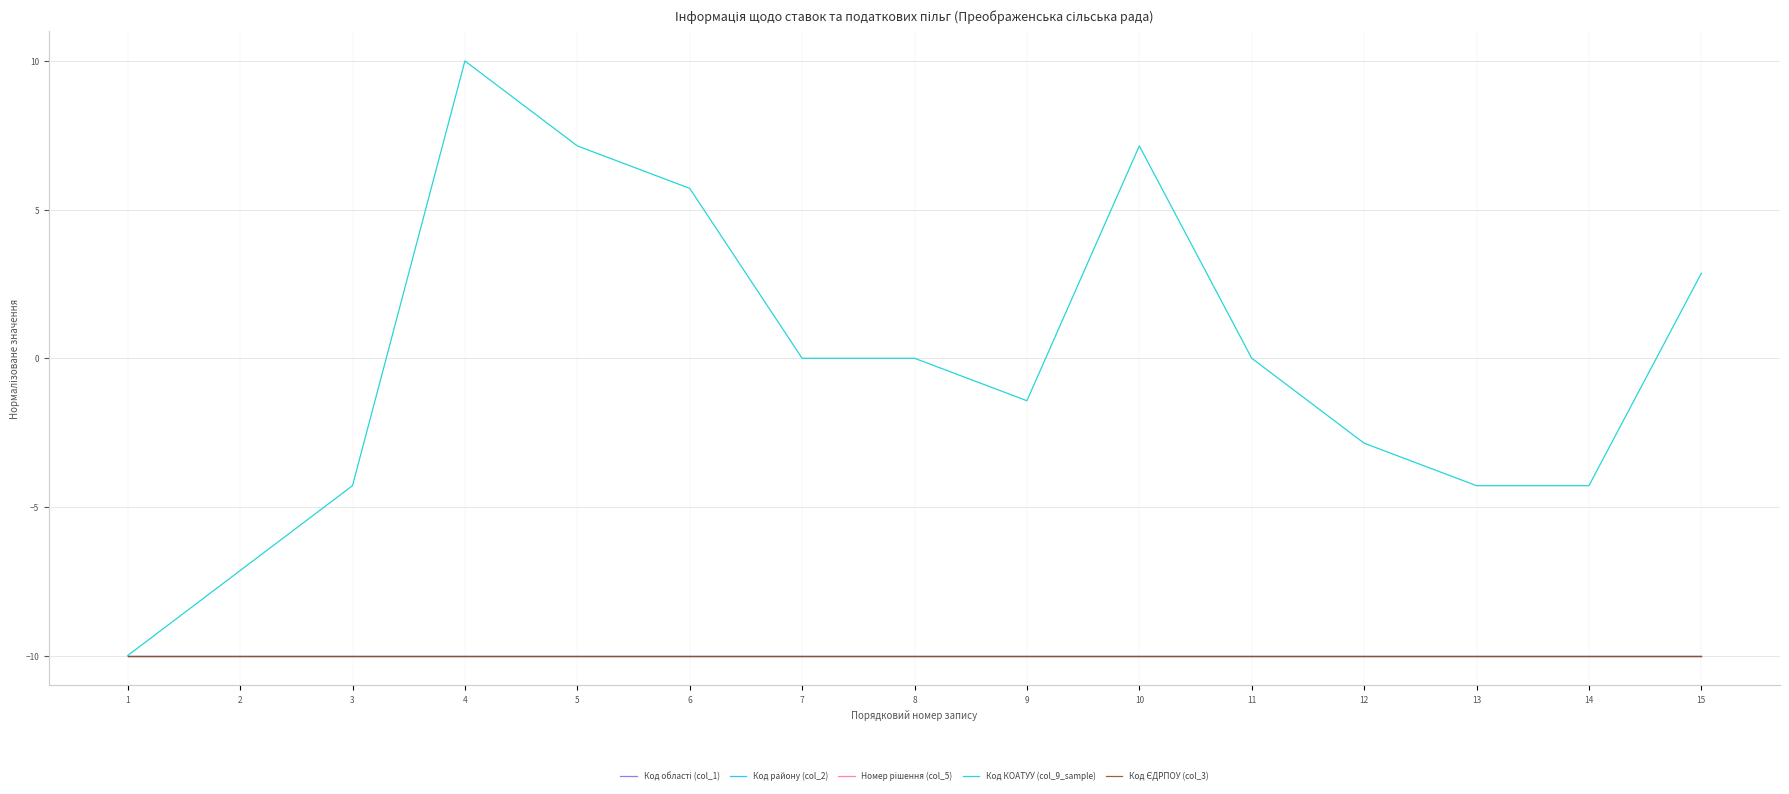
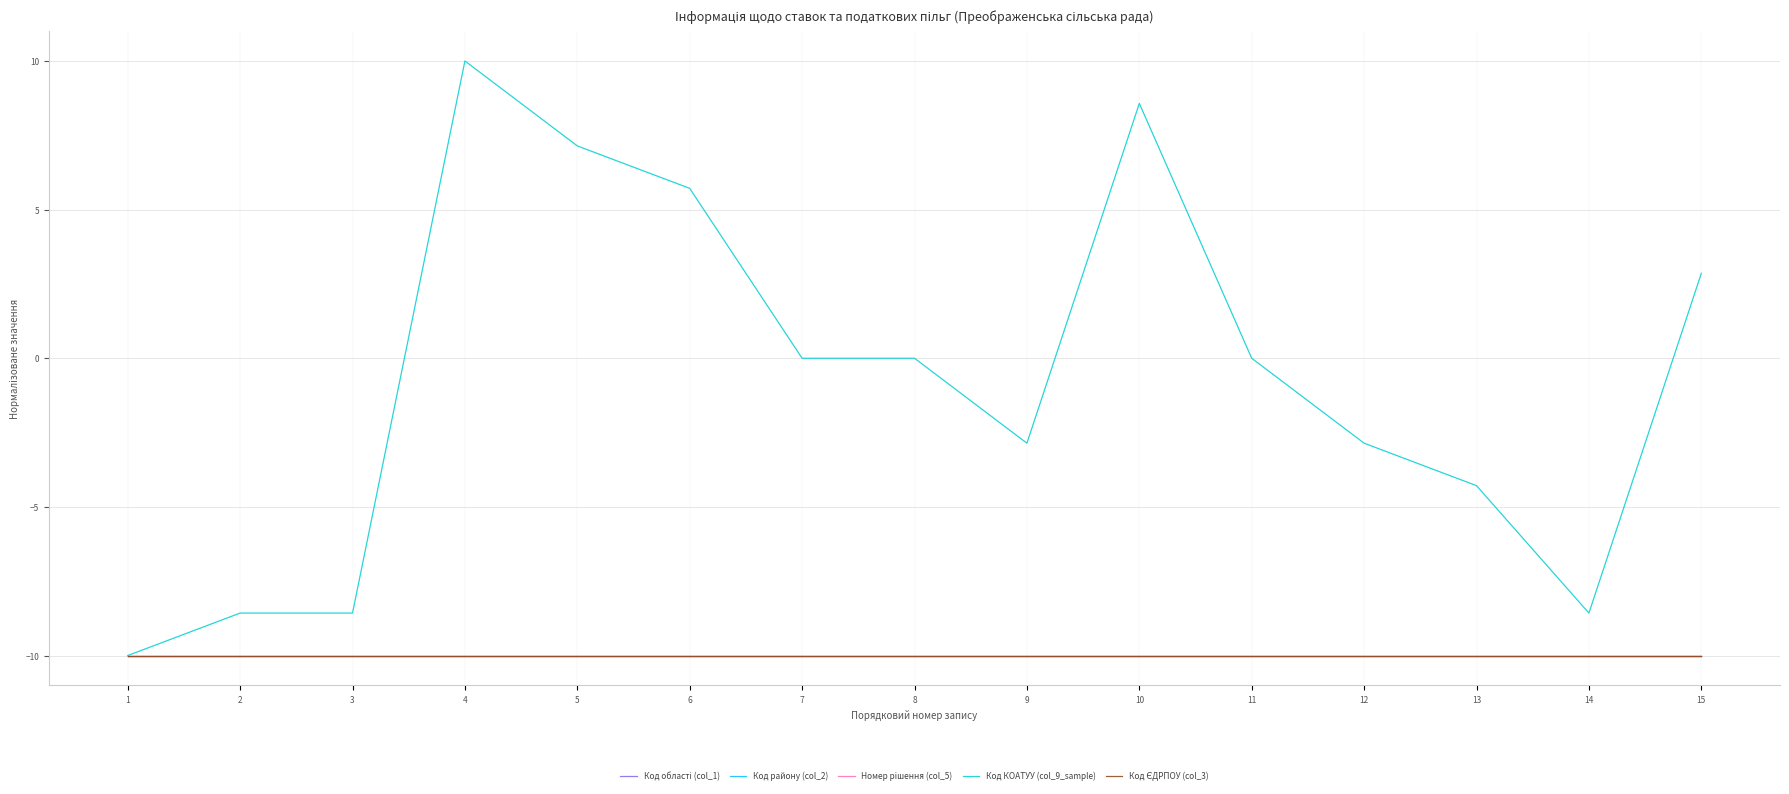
  {
    "Код ЄДРПОУ (col_3)": {
      "2": -10.0,
      "3": -10.0,
      "4": -10.0,
      "5": -10.0,
      "6": -10.0,
      "7": -10.0,
      "8": -10.0,
      "9": -10.0,
      "10": -10.0,
      "11": -10.0,
      "12": -10.0,
      "13": -10.0,
      "14": -10.0,
      "15": -10.0
    },
    "Код КОАТУУ (col_9_sample)": {
-     "2": -7.1,
-     "3": -4.3,
+     "2": -8.6,
+     "3": -8.6,
      "4": 10.0,
      "5": 7.1,
      "6": 5.7,
      "7": 0.0,
      "8": 0.0,
-     "9": -1.4,
-     "10": 7.1,
+     "9": -2.9,
+     "10": 8.6,
      "11": 0.0,
      "12": -2.9,
      "13": -4.3,
-     "14": -4.3,
+     "14": -8.6,
      "15": 2.9
    }
  }
